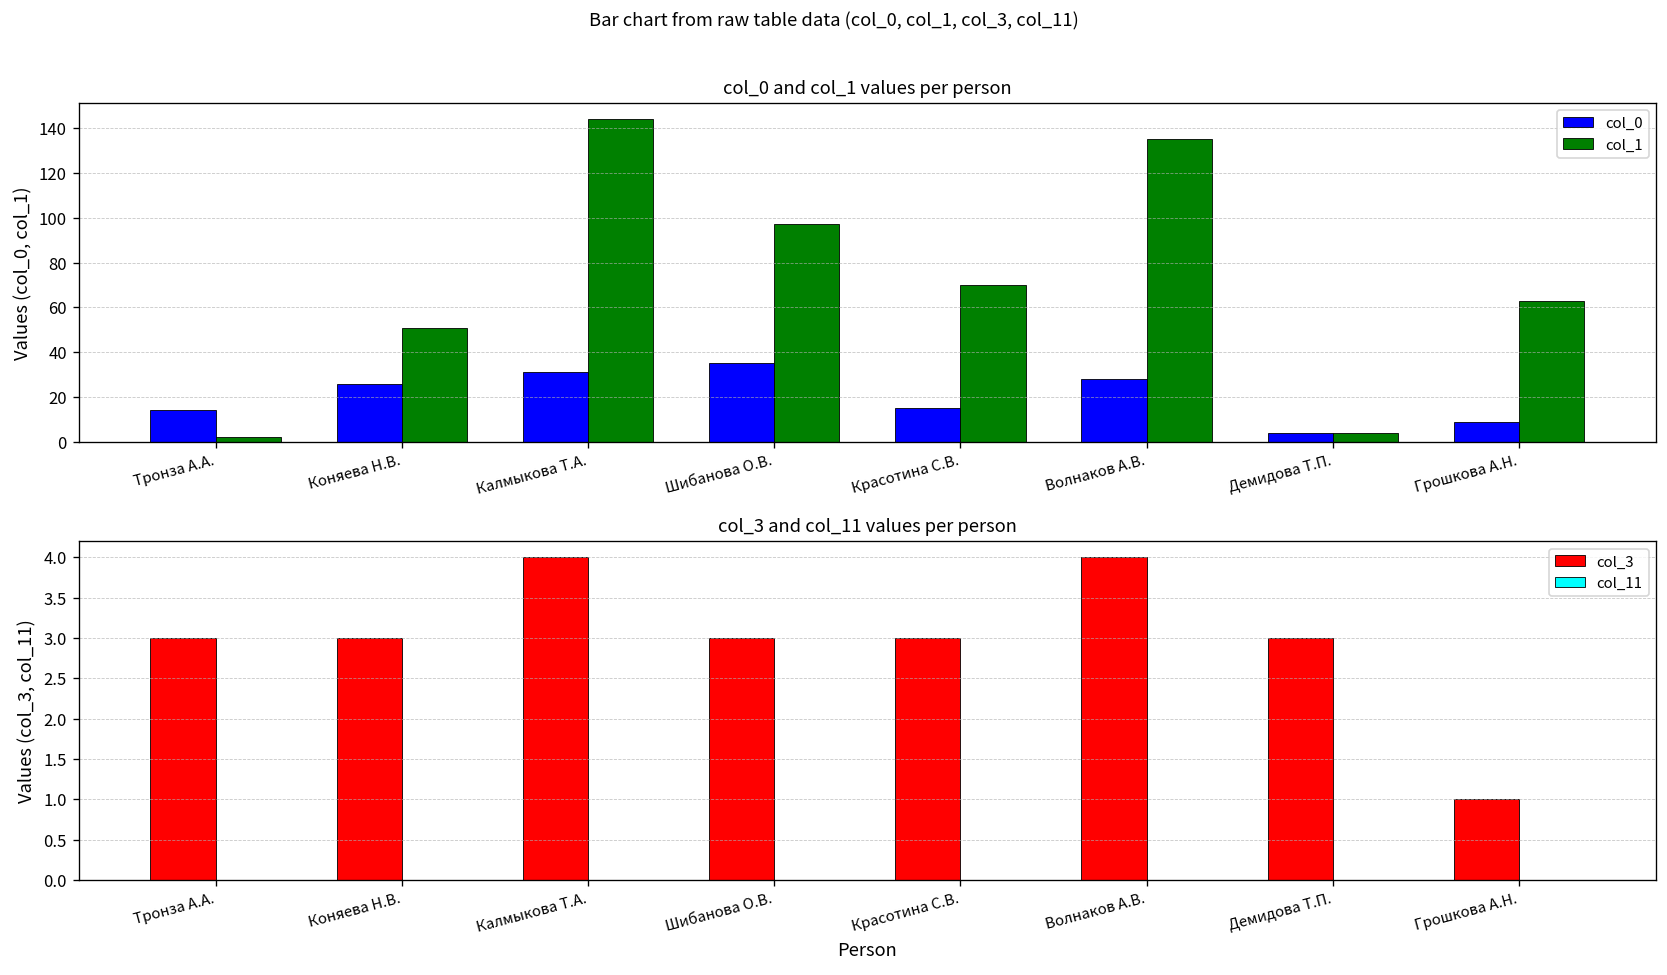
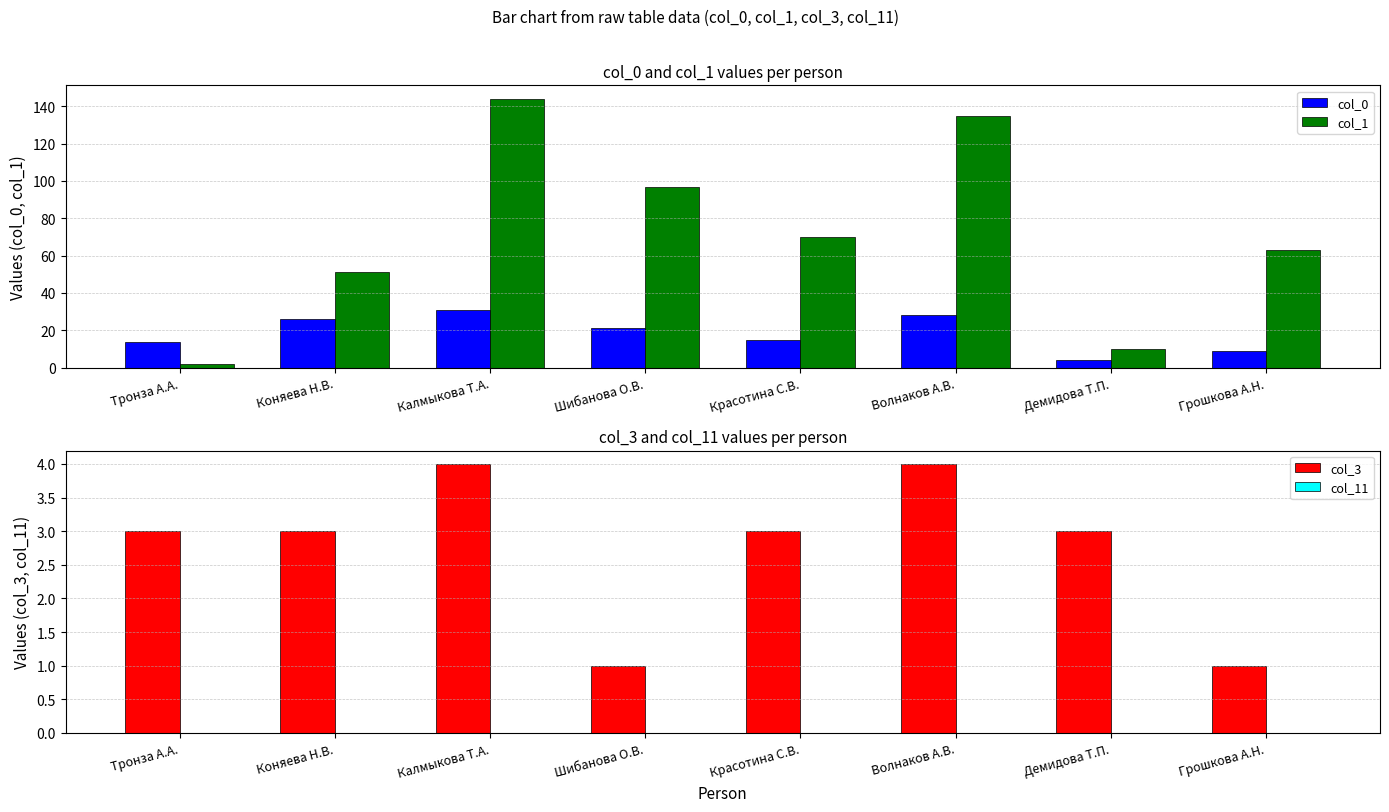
  {
    "col_0 and col_1 values per person": {
      "col_0": {
        "Тронза А.А.": 14,
        "Коняева Н.В.": 26,
        "Калмыкова Т.А.": 31,
-       "Шибанова О.В.": 35,
+       "Шибанова О.В.": 21,
        "Красотина С.В.": 15,
        "Волнаков А.В.": 28,
        "Демидова Т.П.": 4,
        "Грошкова А.Н.": 9
      },
      "col_1": {
        "Тронза А.А.": 2,
        "Коняева Н.В.": 51,
        "Калмыкова Т.А.": 144,
        "Шибанова О.В.": 97,
        "Красотина С.В.": 70,
        "Волнаков А.В.": 135,
-       "Демидова Т.П.": 4,
+       "Демидова Т.П.": 10,
        "Грошкова А.Н.": 63
      }
    },
    "col_3 and col_11 values per person": {
      "col_3": {
        "Тронза А.А.": 3,
        "Коняева Н.В.": 3,
        "Калмыкова Т.А.": 4,
-       "Шибанова О.В.": 3,
+       "Шибанова О.В.": 1,
        "Красотина С.В.": 3,
        "Волнаков А.В.": 4,
        "Демидова Т.П.": 3,
        "Грошкова А.Н.": 1
      },
      "col_11": {
        "Тронза А.А.": 0,
        "Коняева Н.В.": 0,
        "Калмыкова Т.А.": 0,
        "Шибанова О.В.": 0,
        "Красотина С.В.": 0,
        "Волнаков А.В.": 0,
        "Демидова Т.П.": 0,
        "Грошкова А.Н.": 0
      }
    }
  }
